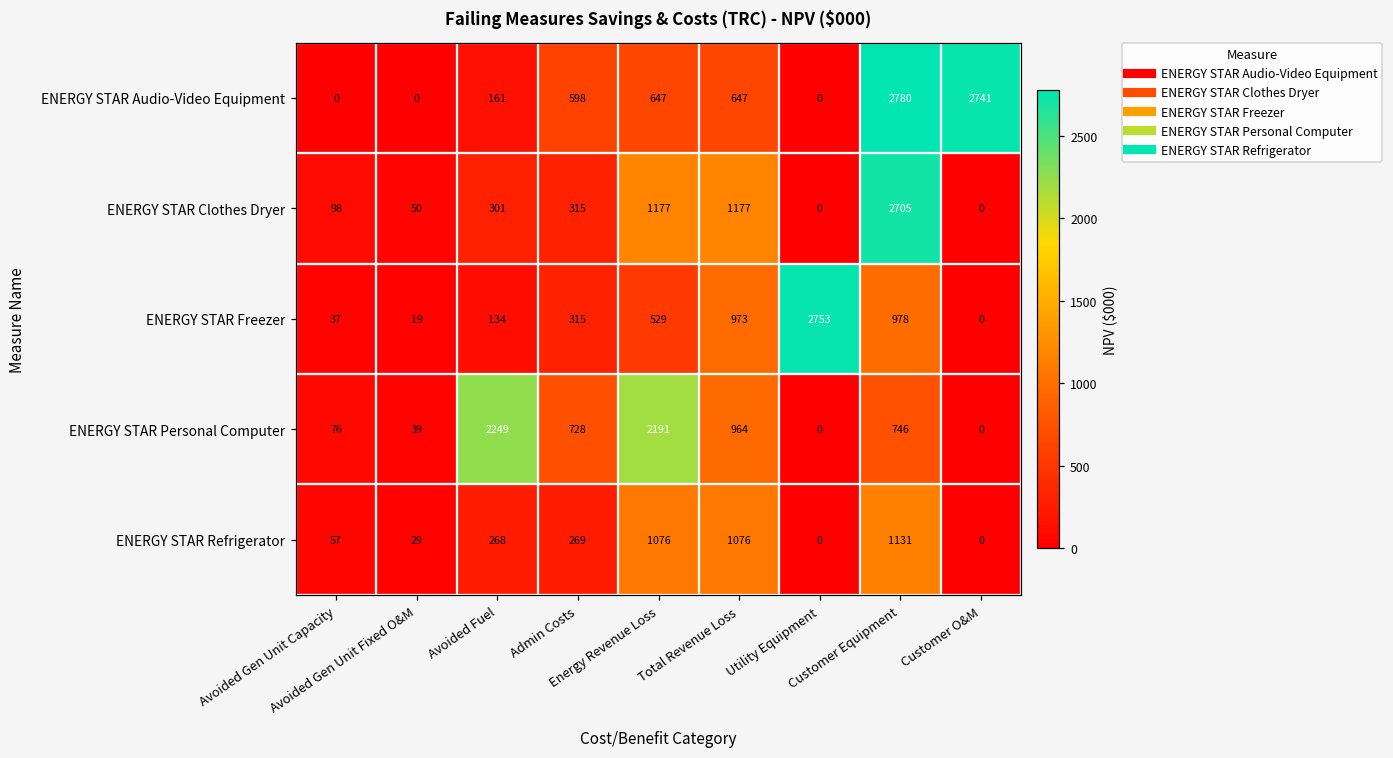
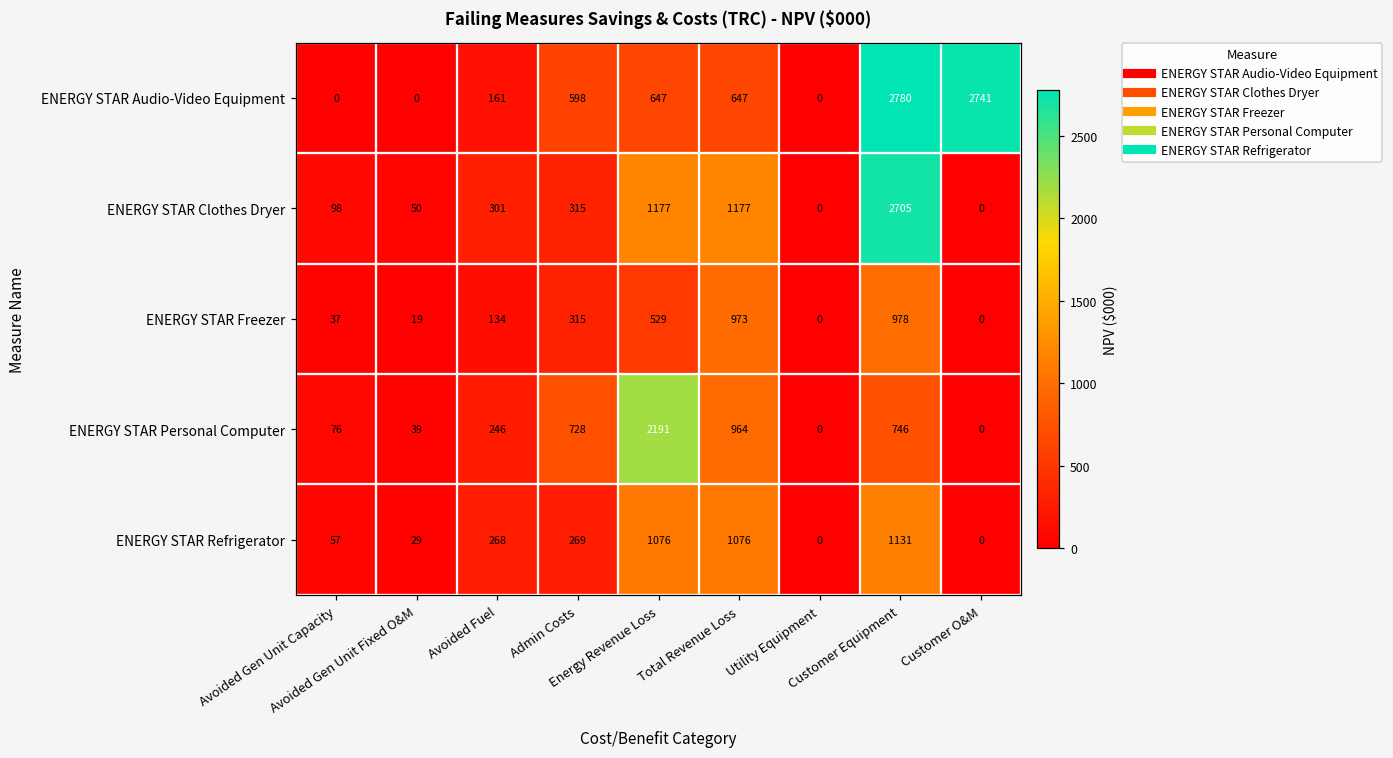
  {
    "ENERGY STAR Audio-Video Equipment": {
      "Avoided Gen Unit Capacity": 0,
      "Avoided Gen Unit Fixed O&M": 0,
      "Avoided Fuel": 161,
      "Admin Costs": 598,
      "Energy Revenue Loss": 647,
      "Total Revenue Loss": 647,
      "Utility Equipment": 0,
      "Customer Equipment": 2780,
      "Customer O&M": 2741
    },
    "ENERGY STAR Clothes Dryer": {
      "Avoided Gen Unit Capacity": 98,
      "Avoided Gen Unit Fixed O&M": 50,
      "Avoided Fuel": 301,
      "Admin Costs": 315,
      "Energy Revenue Loss": 1177,
      "Total Revenue Loss": 1177,
      "Utility Equipment": 0,
      "Customer Equipment": 2705,
      "Customer O&M": 0
    },
    "ENERGY STAR Freezer": {
      "Avoided Gen Unit Capacity": 37,
      "Avoided Gen Unit Fixed O&M": 19,
      "Avoided Fuel": 134,
      "Admin Costs": 315,
      "Energy Revenue Loss": 529,
      "Total Revenue Loss": 973,
-     "Utility Equipment": 2753,
+     "Utility Equipment": 0,
      "Customer Equipment": 978,
      "Customer O&M": 0
    },
    "ENERGY STAR Personal Computer": {
      "Avoided Gen Unit Capacity": 76,
      "Avoided Gen Unit Fixed O&M": 39,
-     "Avoided Fuel": 2249,
+     "Avoided Fuel": 246,
      "Admin Costs": 728,
      "Energy Revenue Loss": 2191,
      "Total Revenue Loss": 964,
      "Utility Equipment": 0,
      "Customer Equipment": 746,
      "Customer O&M": 0
    },
    "ENERGY STAR Refrigerator": {
      "Avoided Gen Unit Capacity": 57,
      "Avoided Gen Unit Fixed O&M": 29,
      "Avoided Fuel": 268,
      "Admin Costs": 269,
      "Energy Revenue Loss": 1076,
      "Total Revenue Loss": 1076,
      "Utility Equipment": 0,
      "Customer Equipment": 1131,
      "Customer O&M": 0
    }
  }
